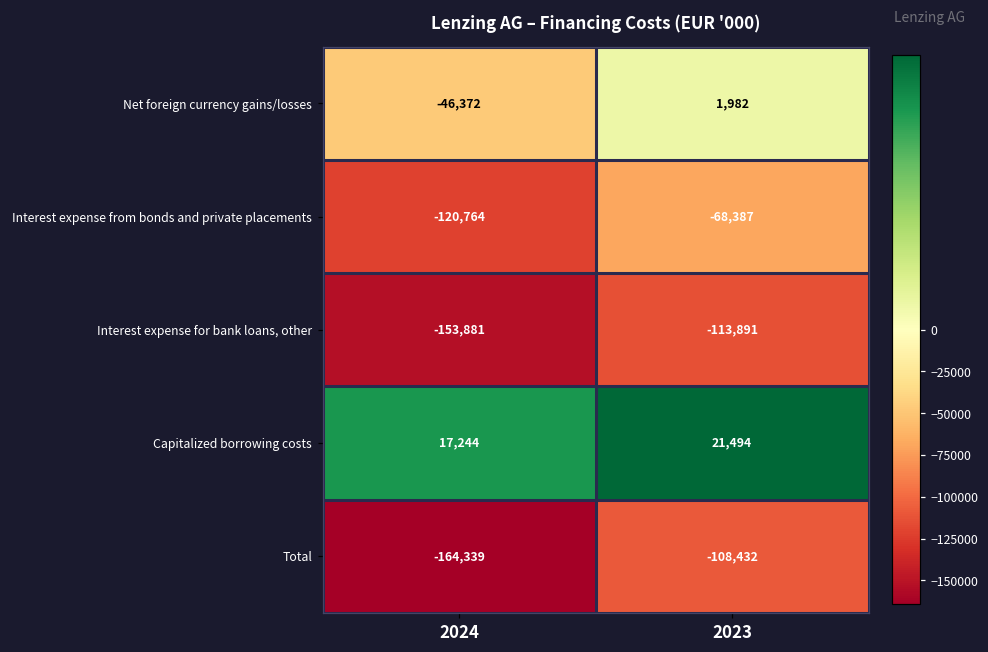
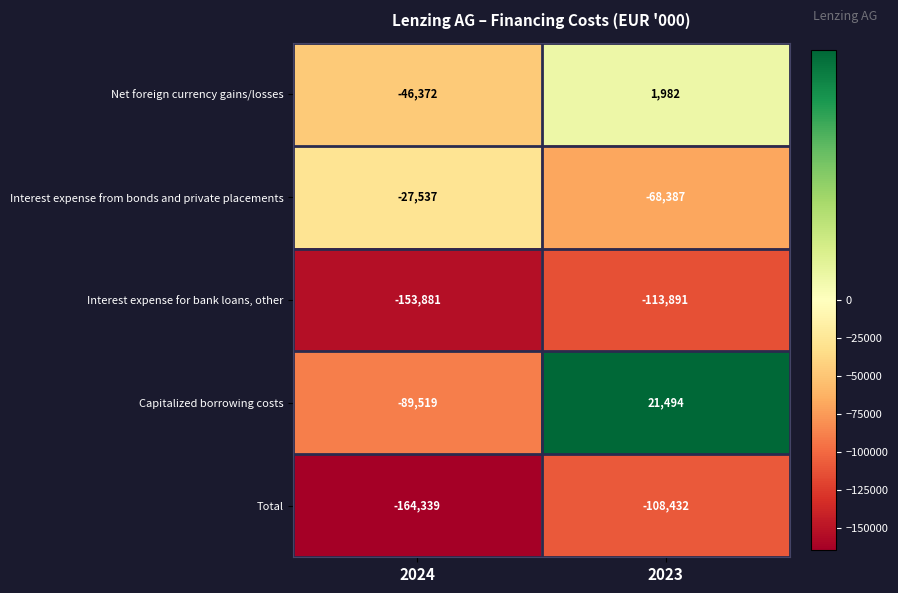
  {
    "Net foreign currency gains/losses": {
      "2024": "-46,372",
      "2023": "1,982"
    },
    "Interest expense from bonds and private placements": {
-     "2024": "-120,764",
+     "2024": "-27,537",
      "2023": "-68,387"
    },
    "Interest expense for bank loans, other": {
      "2024": "-153,881",
      "2023": "-113,891"
    },
    "Capitalized borrowing costs": {
-     "2024": "17,244",
+     "2024": "-89,519",
      "2023": "21,494"
    },
    "Total": {
      "2024": "-164,339",
      "2023": "-108,432"
    }
  }
